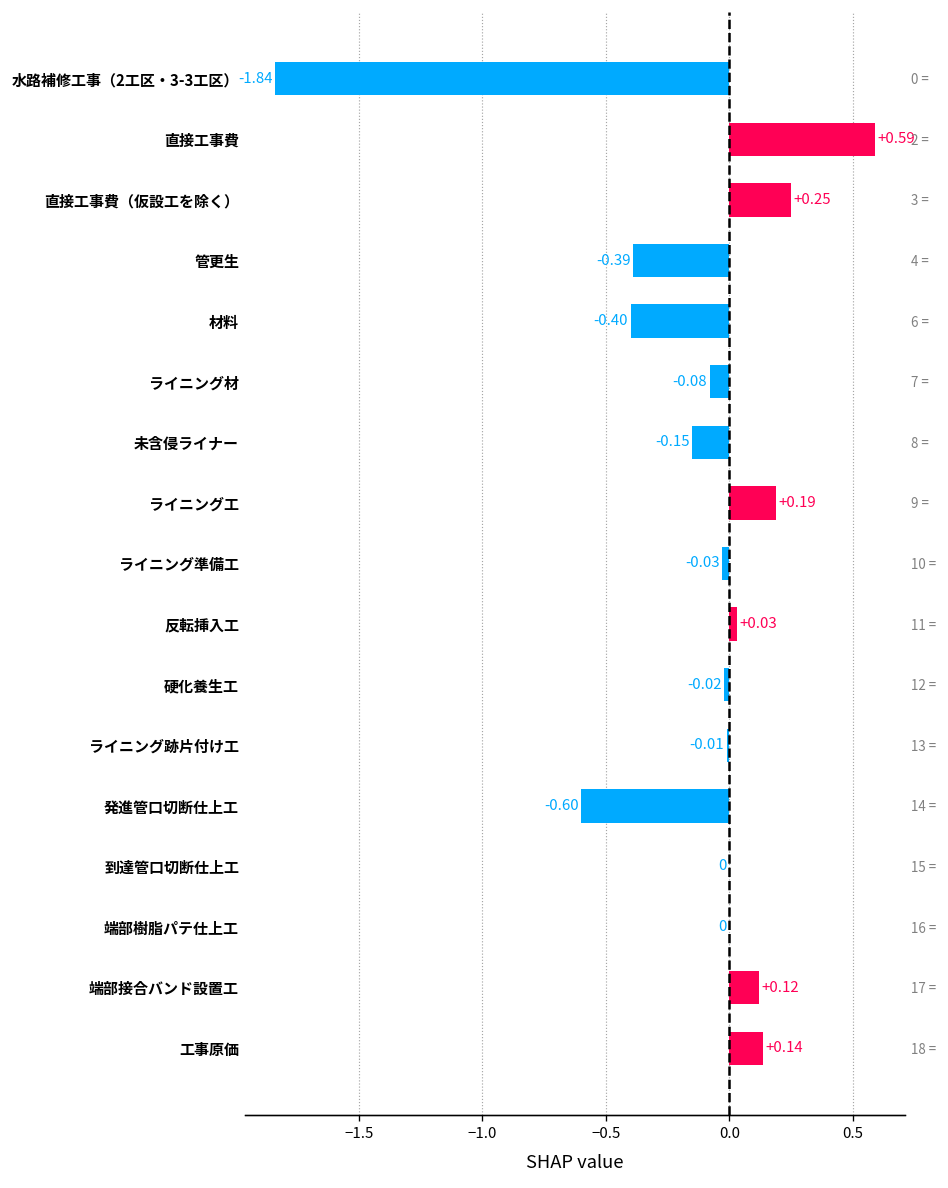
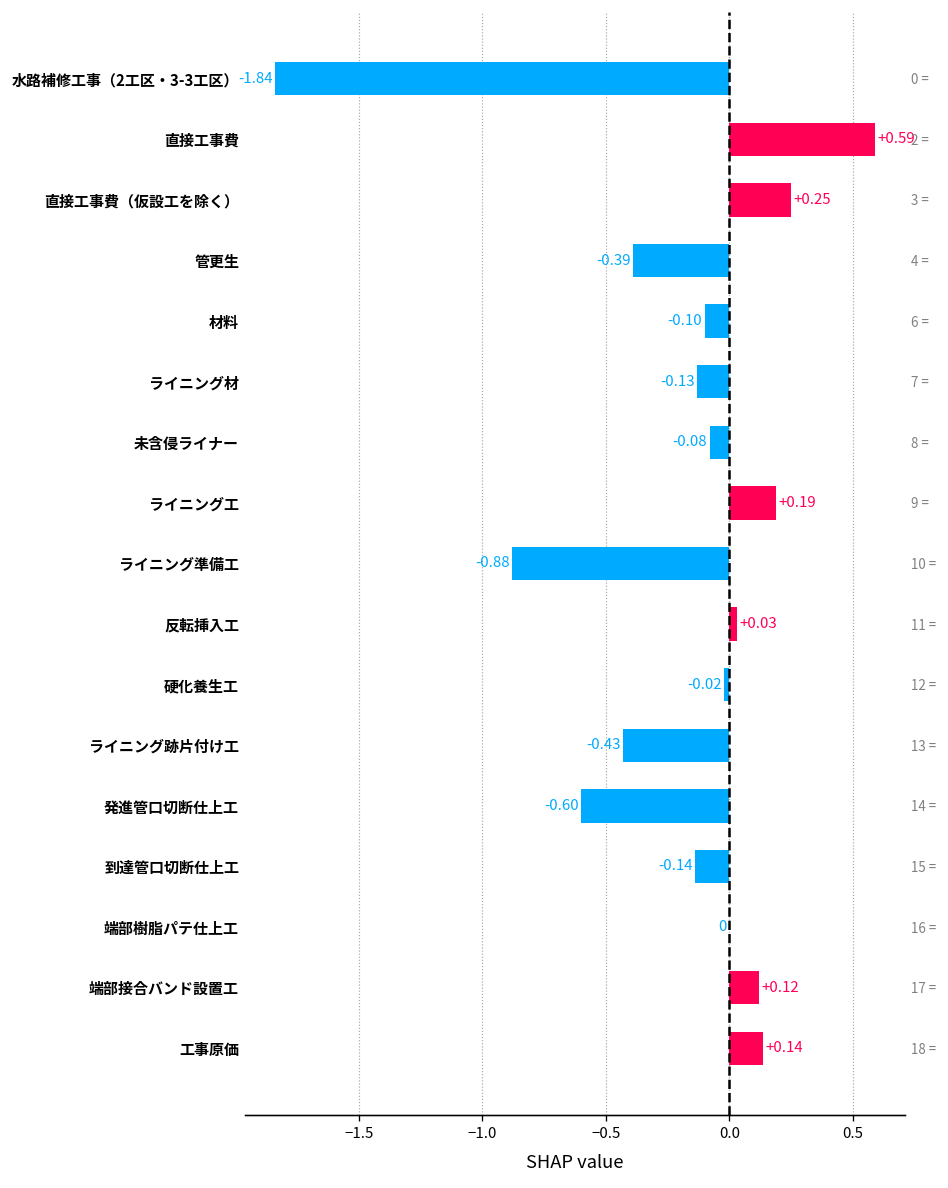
  {
    "水路補修工事（2工区・3-3工区）": "-1.84",
    "直接工事費": "+0.59",
    "直接工事費（仮設工を除く）": "+0.25",
    "管更生": "-0.39",
-   "材料": "-0.40",
-   "ライニング材": "-0.08",
-   "未含侵ライナー": "-0.15",
+   "材料": "-0.10",
+   "ライニング材": "-0.13",
+   "未含侵ライナー": "-0.08",
    "ライニング工": "+0.19",
-   "ライニング準備工": "-0.03",
+   "ライニング準備工": "-0.88",
    "反転挿入工": "+0.03",
    "硬化養生工": "-0.02",
-   "ライニング跡片付け工": "-0.01",
+   "ライニング跡片付け工": "-0.43",
    "発進管口切断仕上工": "-0.60",
-   "到達管口切断仕上工": "0",
+   "到達管口切断仕上工": "-0.14",
    "端部樹脂パテ仕上工": "0",
    "端部接合バンド設置工": "+0.12",
    "工事原価": "+0.14"
  }
